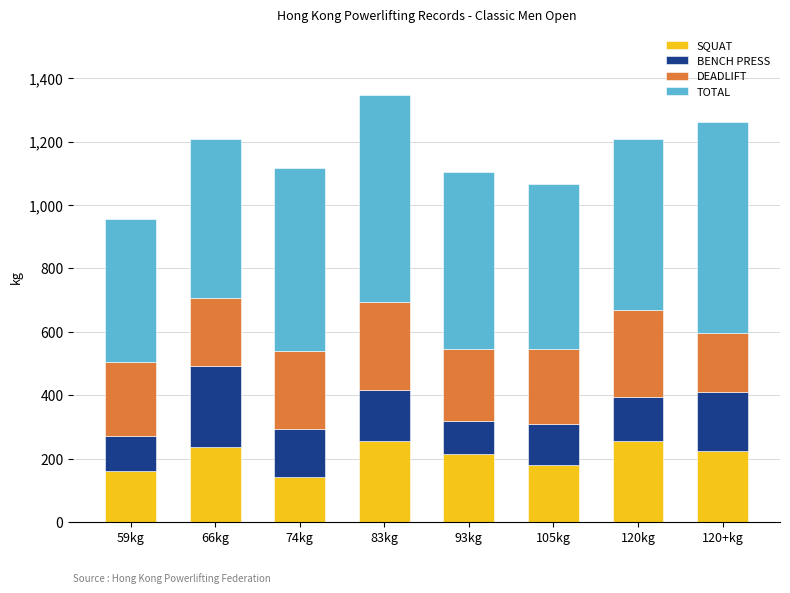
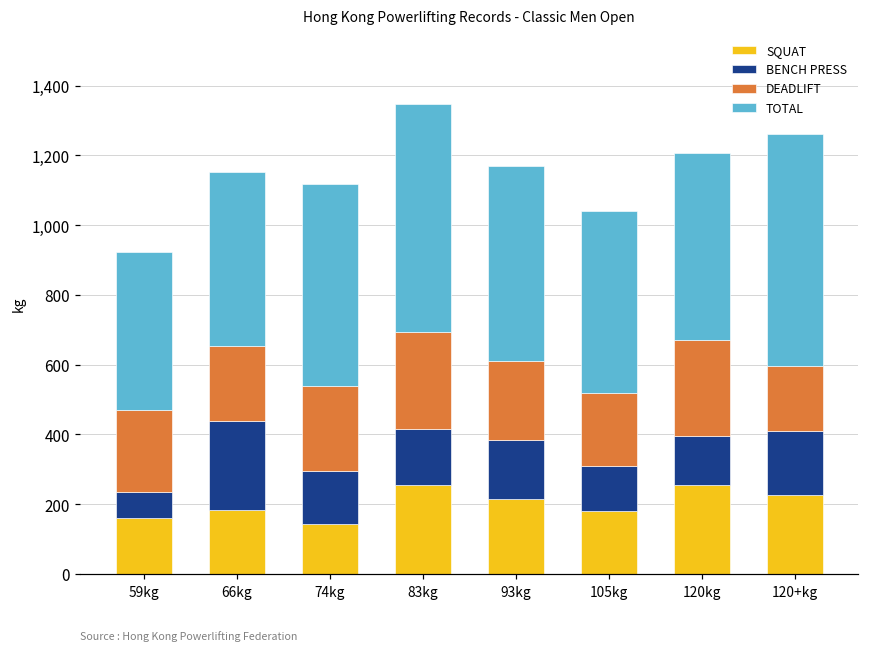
  {
    "SQUAT": {
      "59kg": 160,
-     "66kg": 240,
+     "66kg": 180,
      "74kg": 140,
      "83kg": 260,
      "93kg": 220,
      "105kg": 180,
      "120kg": 260,
      "120+kg": 230
    },
    "BENCH PRESS": {
-     "59kg": 110,
+     "59kg": 80,
      "66kg": 260,
      "74kg": 150,
      "83kg": 160,
-     "93kg": 110,
+     "93kg": 170,
      "105kg": 130,
      "120kg": 140,
      "120+kg": 190
    },
    "DEADLIFT": {
      "59kg": 240,
      "66kg": 220,
      "74kg": 250,
      "83kg": 280,
      "93kg": 230,
-     "105kg": 240,
+     "105kg": 210,
      "120kg": 280,
      "120+kg": 190
    },
    "TOTAL": {
      "59kg": 450,
      "66kg": 500,
      "74kg": 580,
      "83kg": 660,
      "93kg": 560,
      "105kg": 520,
      "120kg": 540,
      "120+kg": 670
    }
  }
